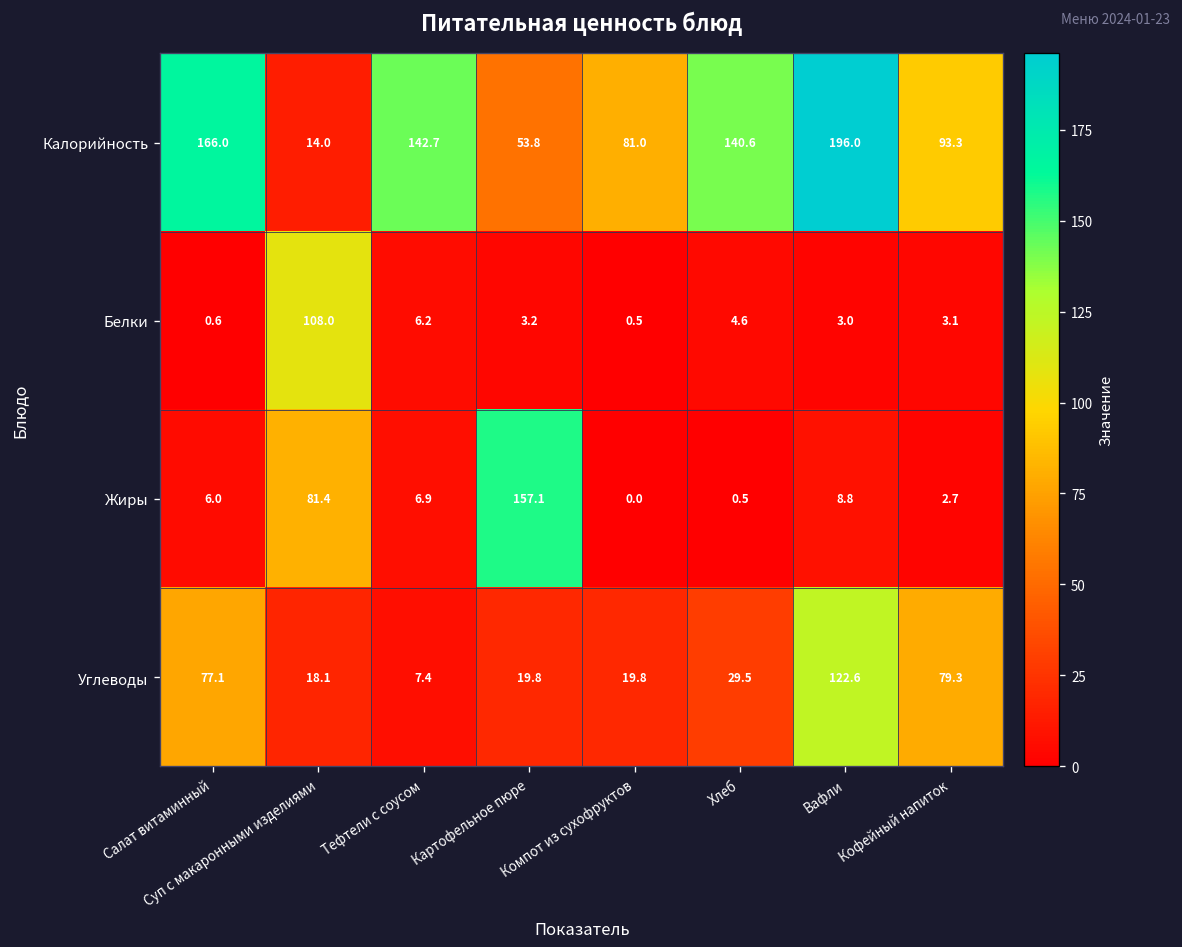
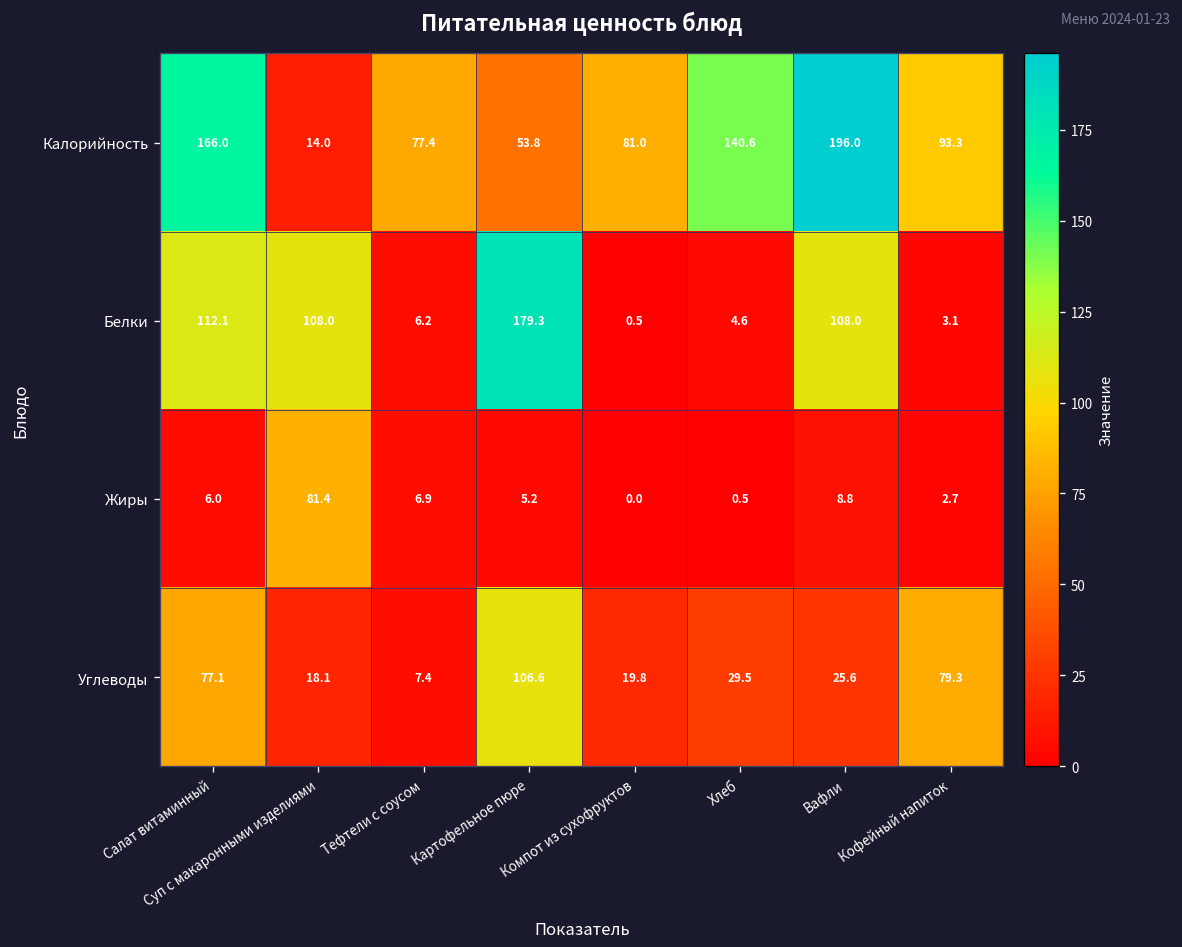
  {
    "Калорийность": {
      "Салат витаминный": 166.0,
      "Суп с макаронными изделиями": 14.0,
-     "Тефтели с соусом": 142.7,
+     "Тефтели с соусом": 77.4,
      "Картофельное пюре": 53.8,
      "Компот из сухофруктов": 81.0,
      "Хлеб": 140.6,
      "Вафли": 196.0,
      "Кофейный напиток": 93.3
    },
    "Белки": {
-     "Салат витаминный": 0.6,
+     "Салат витаминный": 112.1,
      "Суп с макаронными изделиями": 108.0,
      "Тефтели с соусом": 6.2,
-     "Картофельное пюре": 3.2,
+     "Картофельное пюре": 179.3,
      "Компот из сухофруктов": 0.5,
      "Хлеб": 4.6,
-     "Вафли": 3.0,
+     "Вафли": 108.0,
      "Кофейный напиток": 3.1
    },
    "Жиры": {
      "Салат витаминный": 6.0,
      "Суп с макаронными изделиями": 81.4,
      "Тефтели с соусом": 6.9,
-     "Картофельное пюре": 157.1,
+     "Картофельное пюре": 5.2,
      "Компот из сухофруктов": 0.0,
      "Хлеб": 0.5,
      "Вафли": 8.8,
      "Кофейный напиток": 2.7
    },
    "Углеводы": {
      "Салат витаминный": 77.1,
      "Суп с макаронными изделиями": 18.1,
      "Тефтели с соусом": 7.4,
-     "Картофельное пюре": 19.8,
+     "Картофельное пюре": 106.6,
      "Компот из сухофруктов": 19.8,
      "Хлеб": 29.5,
-     "Вафли": 122.6,
+     "Вафли": 25.6,
      "Кофейный напиток": 79.3
    }
  }
